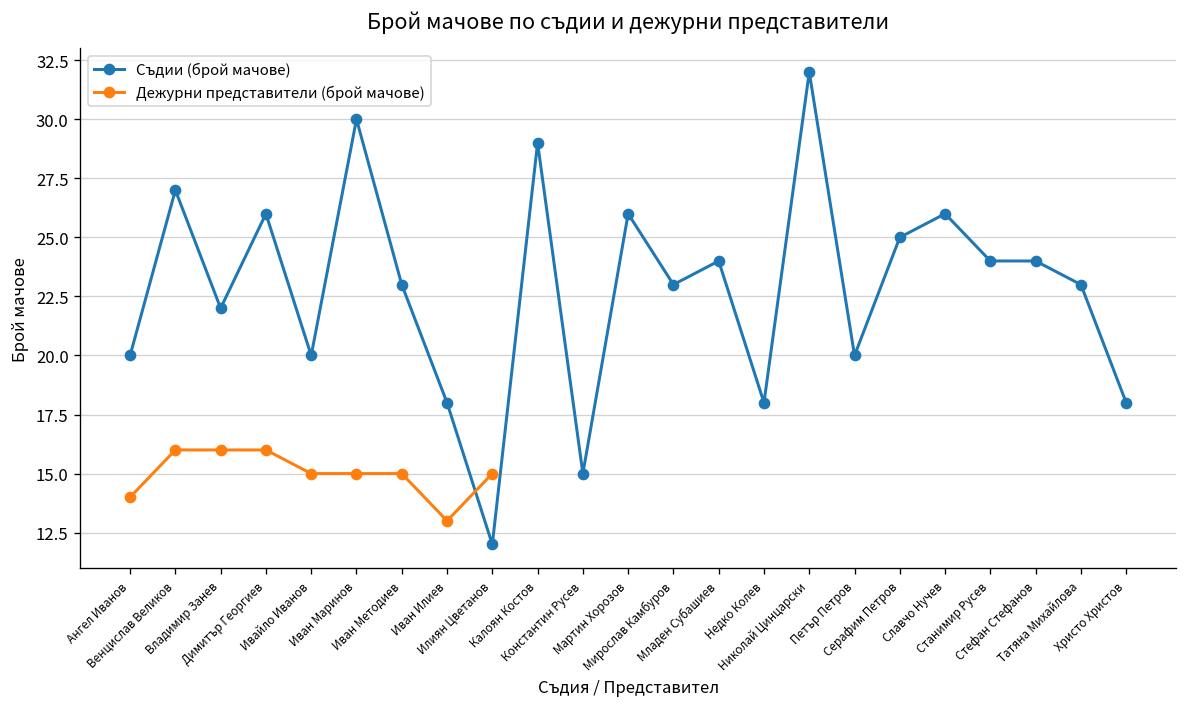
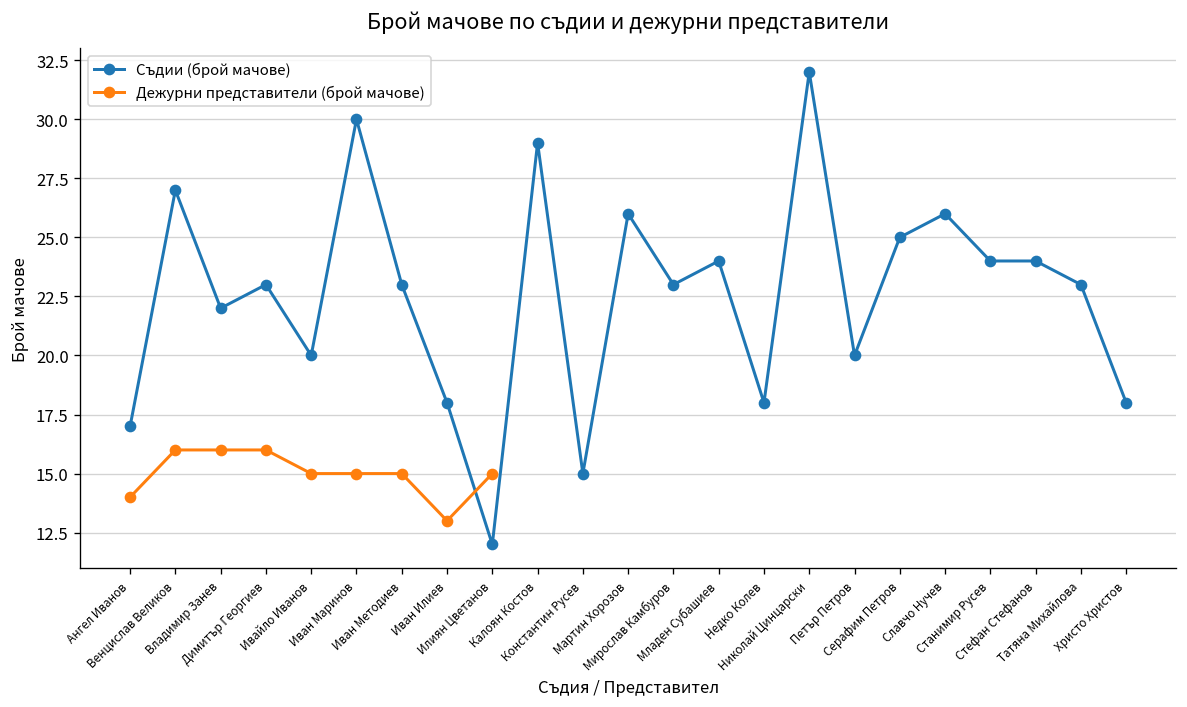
  {
    "Съдии (брой мачове)": {
-     "Ангел Иванов": 20,
+     "Ангел Иванов": 17,
      "Венцислав Великов": 27,
      "Владимир Занев": 22,
-     "Димитър Георгиев": 26,
+     "Димитър Георгиев": 23,
      "Ивайло Иванов": 20,
      "Иван Маринов": 30,
      "Иван Методиев": 23,
      "Иван Илиев": 18,
      "Илиян Цветанов": 12,
      "Калоян Костов": 29,
      "Константин Русев": 15,
      "Мартин Хорозов": 26,
      "Мирослав Камбуров": 23,
      "Младен Субашиев": 24,
      "Недко Колев": 18,
      "Николай Цинцарски": 32,
      "Петър Петров": 20,
      "Серафим Петров": 25,
      "Славчо Нучев": 26,
      "Станимир Русев": 24,
      "Стефан Стефанов": 24,
      "Татяна Михайлова": 23,
      "Христо Христов": 18
    },
    "Дежурни представители (брой мачове)": {
      "Ангел Иванов": 14,
      "Венцислав Великов": 16,
      "Владимир Занев": 16,
      "Димитър Георгиев": 16,
      "Ивайло Иванов": 15,
      "Иван Маринов": 15,
      "Иван Методиев": 15,
      "Иван Илиев": 13,
      "Илиян Цветанов": 15
    }
  }
